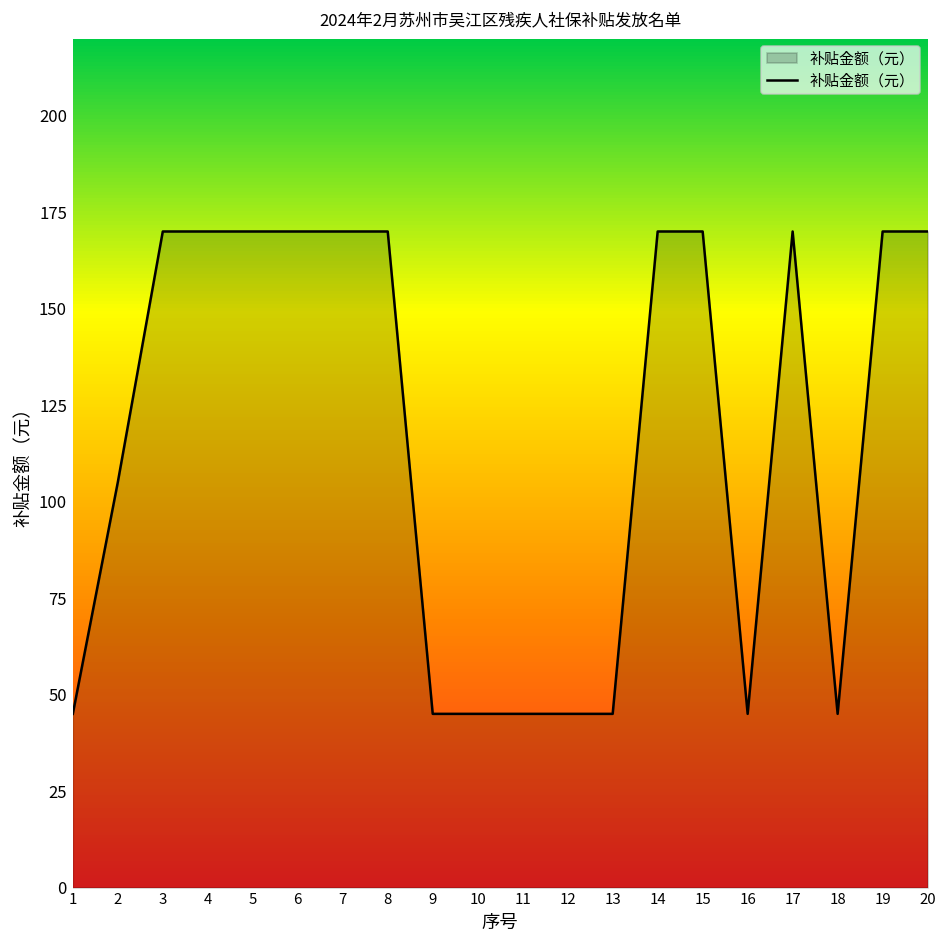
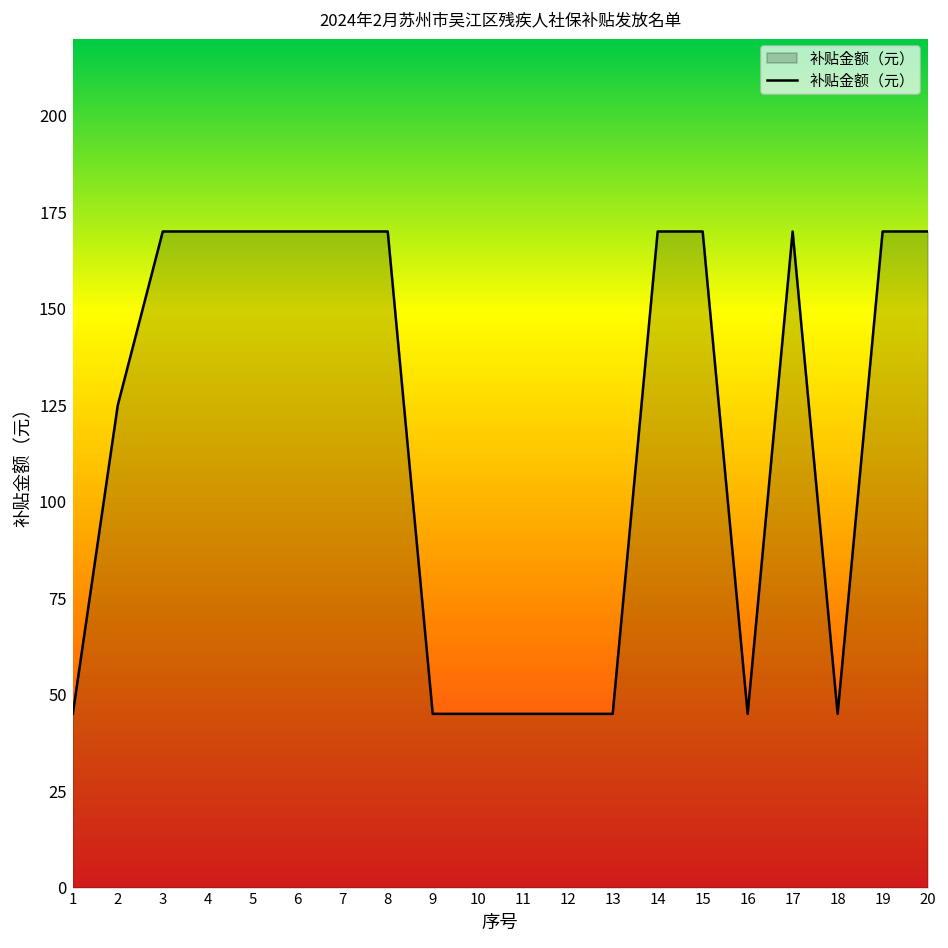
  {
    "1": 45,
-   "2": 105,
+   "2": 125,
    "3": 170,
    "4": 170,
    "5": 170,
    "6": 170,
    "7": 170,
    "8": 170,
    "9": 45,
    "10": 45,
    "11": 45,
    "12": 45,
    "13": 45,
    "14": 170,
    "15": 170,
    "16": 45,
    "17": 170,
    "18": 45,
    "19": 170,
    "20": 170
  }
